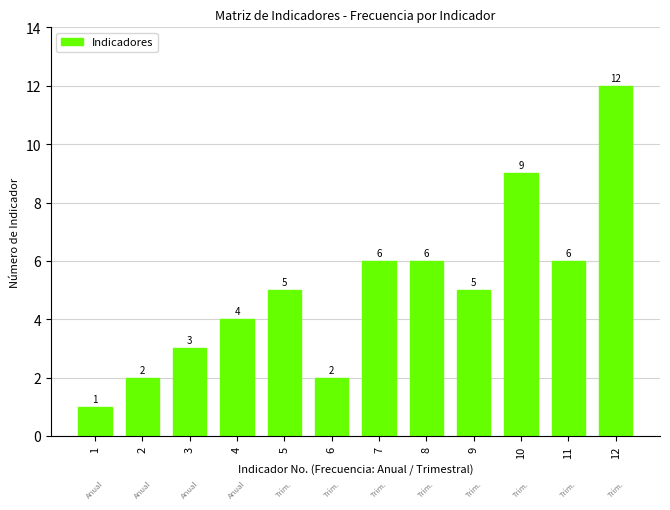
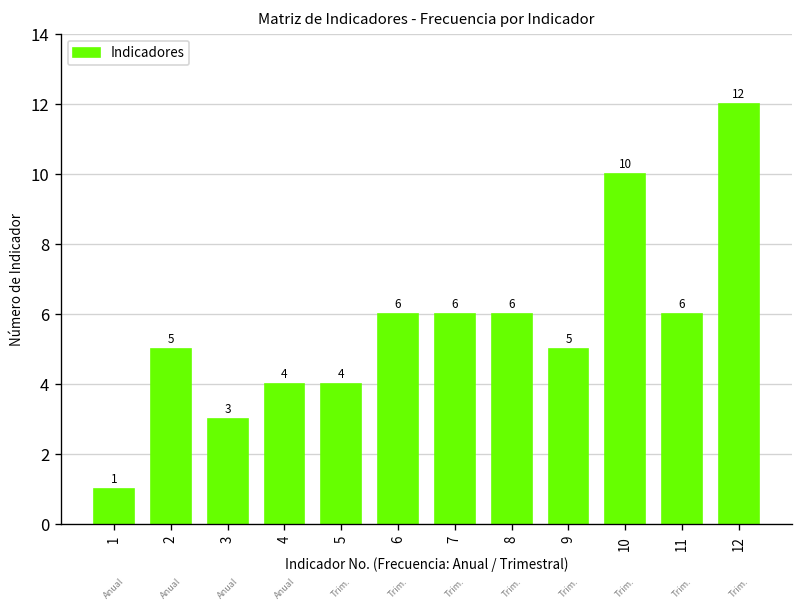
  {
    "1": 1,
-   "2": 2,
+   "2": 5,
    "3": 3,
    "4": 4,
-   "5": 5,
-   "6": 2,
+   "5": 4,
+   "6": 6,
    "7": 6,
    "8": 6,
    "9": 5,
-   "10": 9,
+   "10": 10,
    "11": 6,
    "12": 12
  }
